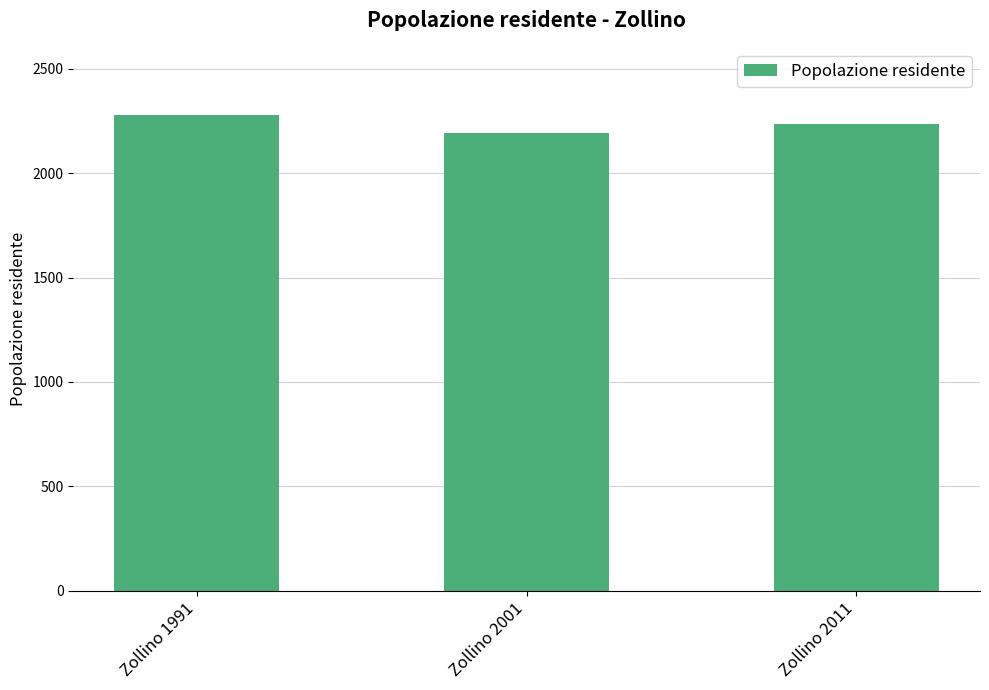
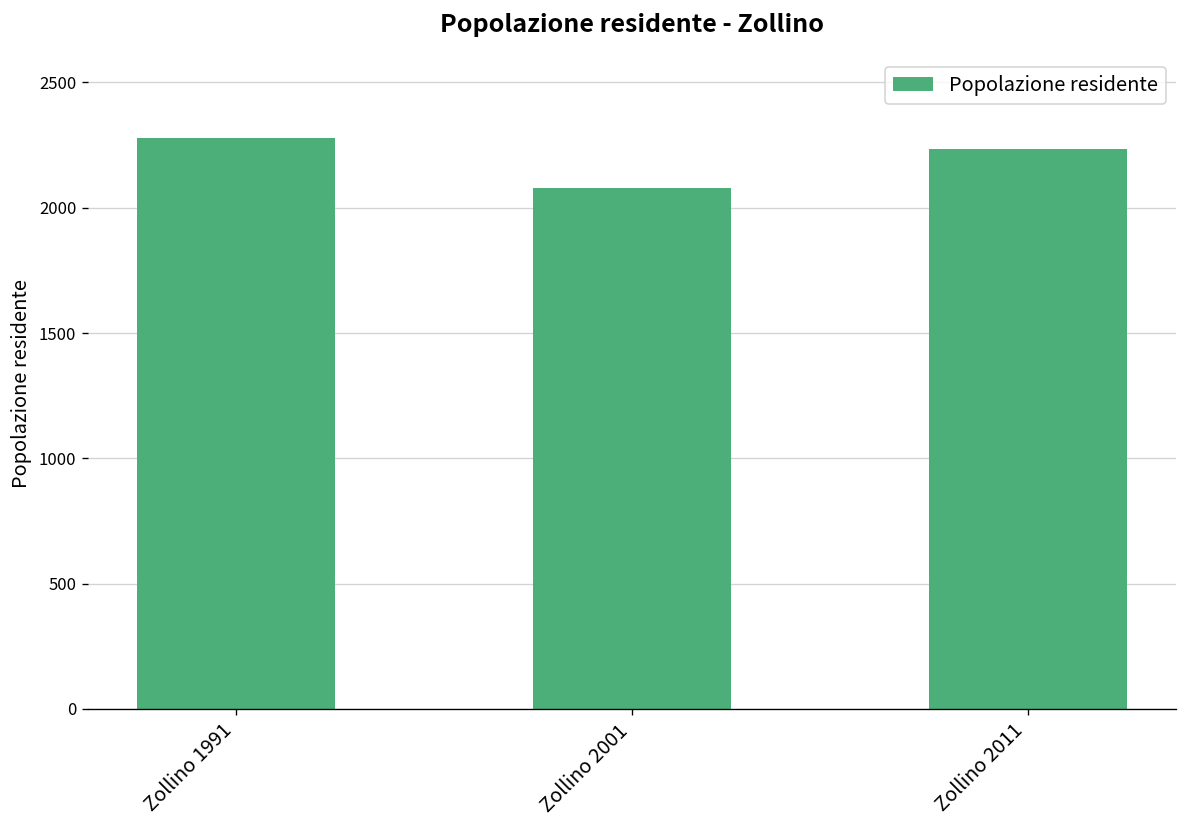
  {
    "Zollino 1991": 2280,
-   "Zollino 2001": 2190,
+   "Zollino 2001": 2080,
    "Zollino 2011": 2240
  }
